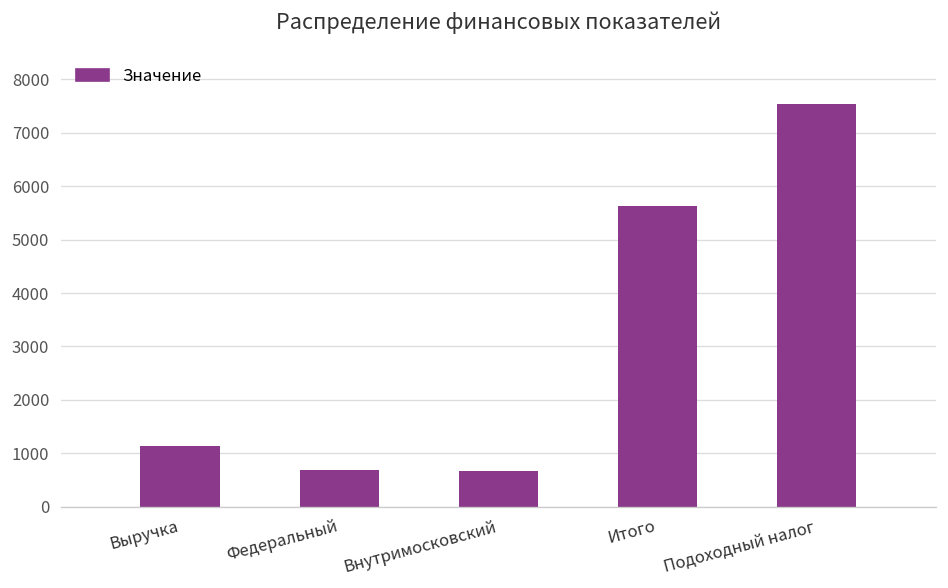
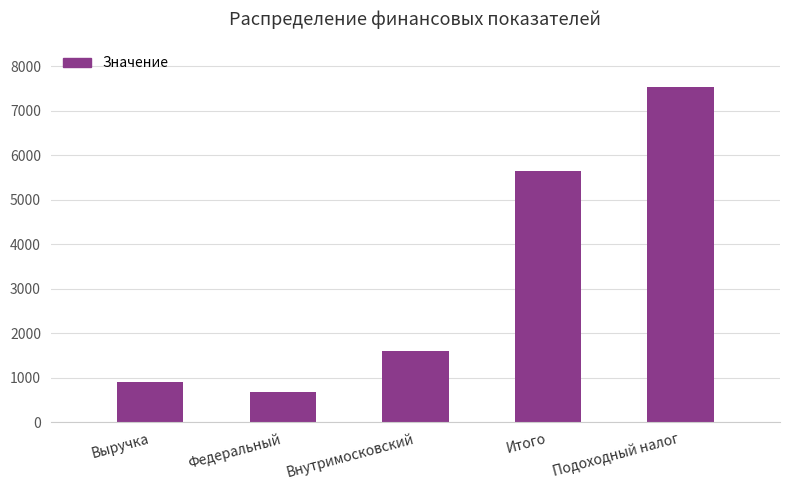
  {
-   "Выручка": 1100,
+   "Выручка": 900,
    "Федеральный": 700,
-   "Внутримосковский": 700,
+   "Внутримосковский": 1600,
    "Итого": 5600,
    "Подоходный налог": 7500
  }
